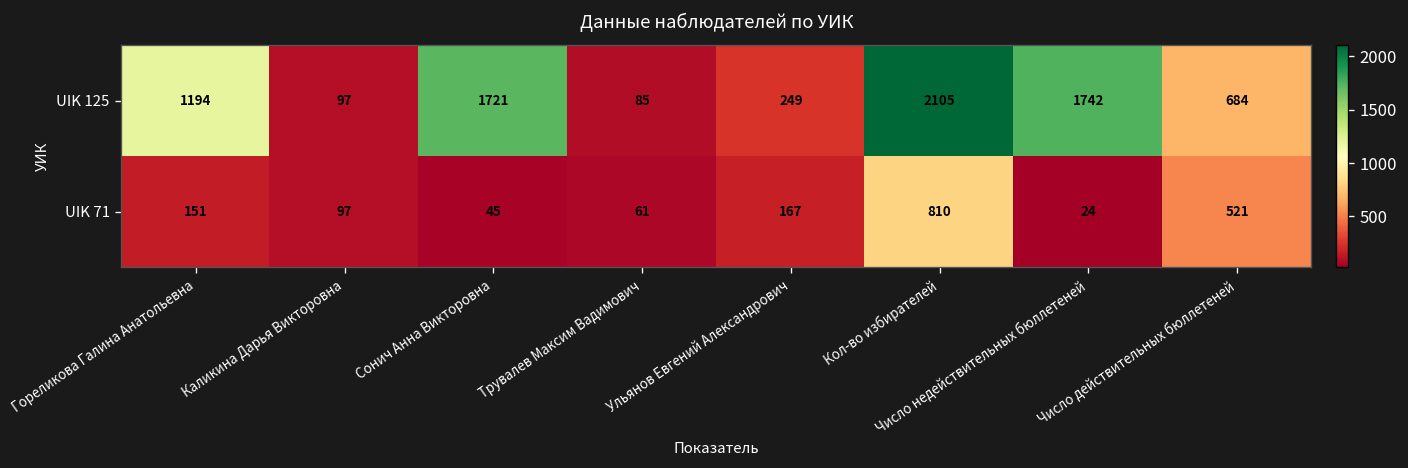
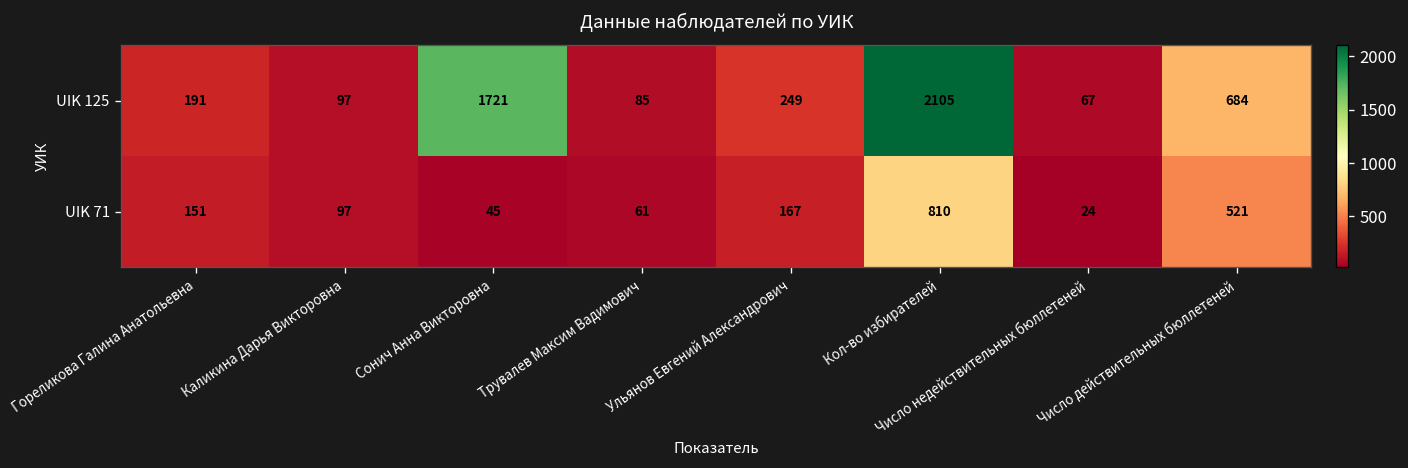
  {
    "UIK 125": {
-     "Гореликова Галина Анатольевна": 1194,
+     "Гореликова Галина Анатольевна": 191,
      "Каликина Дарья Викторовна": 97,
      "Сонич Анна Викторовна": 1721,
      "Трувалев Максим Вадимович": 85,
      "Ульянов Евгений Александрович": 249,
      "Кол-во избирателей": 2105,
-     "Число недействительных бюллетеней": 1742,
+     "Число недействительных бюллетеней": 67,
      "Число действительных бюллетеней": 684
    },
    "UIK 71": {
      "Гореликова Галина Анатольевна": 151,
      "Каликина Дарья Викторовна": 97,
      "Сонич Анна Викторовна": 45,
      "Трувалев Максим Вадимович": 61,
      "Ульянов Евгений Александрович": 167,
      "Кол-во избирателей": 810,
      "Число недействительных бюллетеней": 24,
      "Число действительных бюллетеней": 521
    }
  }
